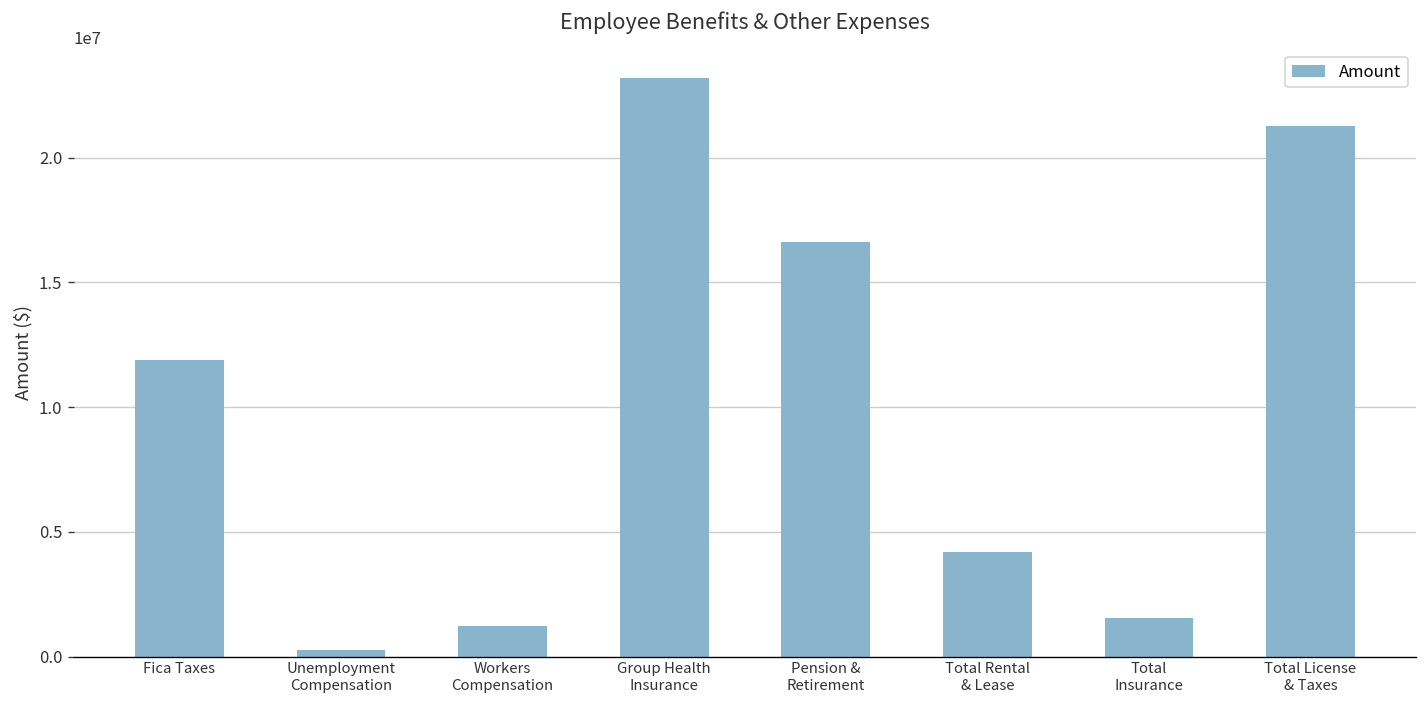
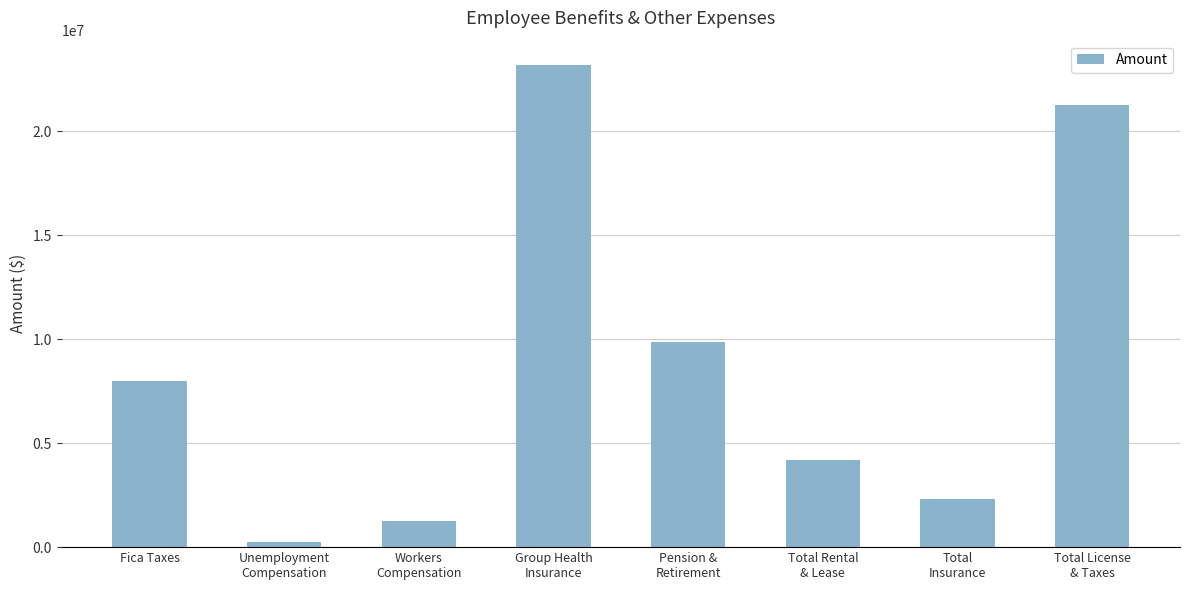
  {
-   "Fica Taxes": 11900000,
+   "Fica Taxes": 8000000,
    "Unemployment Compensation": 300000,
    "Workers Compensation": 1200000,
    "Group Health Insurance": 23200000,
-   "Pension & Retirement": 16600000,
+   "Pension & Retirement": 9800000,
    "Total Rental & Lease": 4200000,
-   "Total Insurance": 1500000,
+   "Total Insurance": 2300000,
    "Total License & Taxes": 21300000
  }
